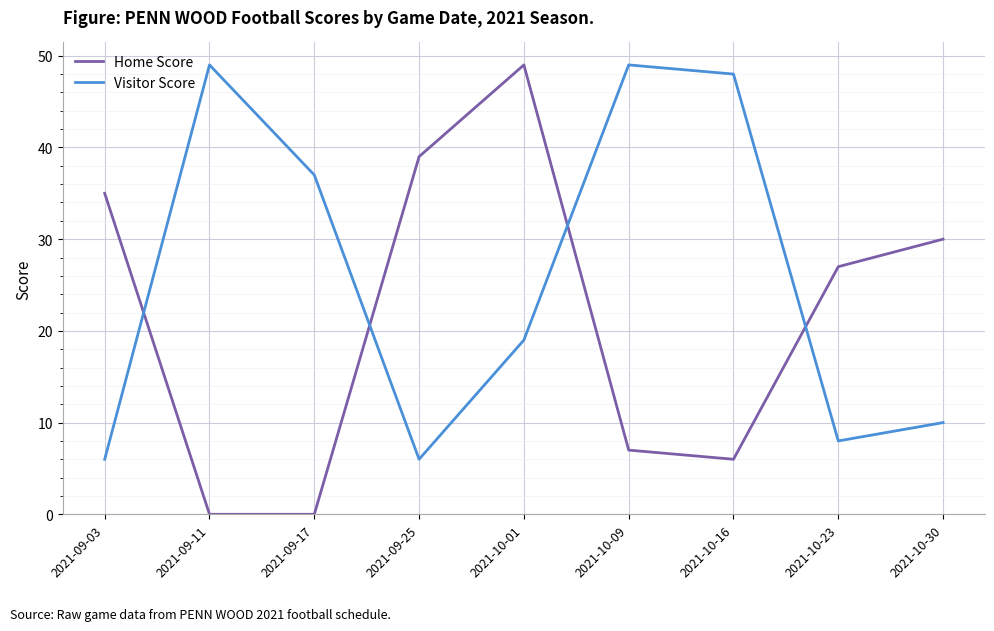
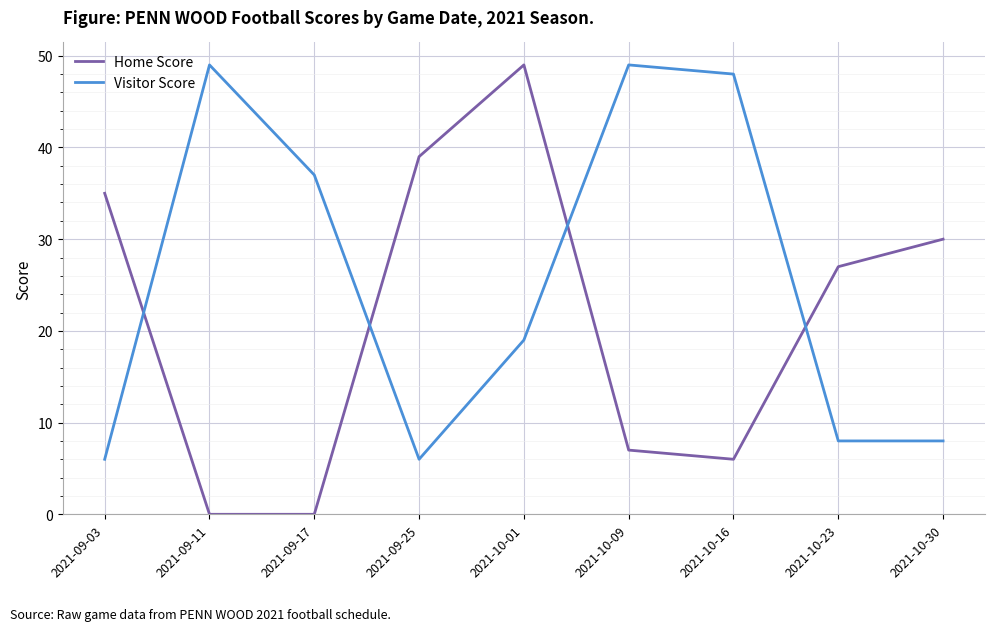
  {
    "Home Score": {
      "2021-09-03": 35,
      "2021-09-11": 0,
      "2021-09-17": 0,
      "2021-09-25": 39,
      "2021-10-01": 49,
      "2021-10-09": 7,
      "2021-10-16": 6,
      "2021-10-23": 27,
      "2021-10-30": 30
    },
    "Visitor Score": {
      "2021-09-03": 6,
      "2021-09-11": 49,
      "2021-09-17": 37,
      "2021-09-25": 6,
      "2021-10-01": 19,
      "2021-10-09": 49,
      "2021-10-16": 48,
      "2021-10-23": 8,
-     "2021-10-30": 10
+     "2021-10-30": 8
    }
  }
